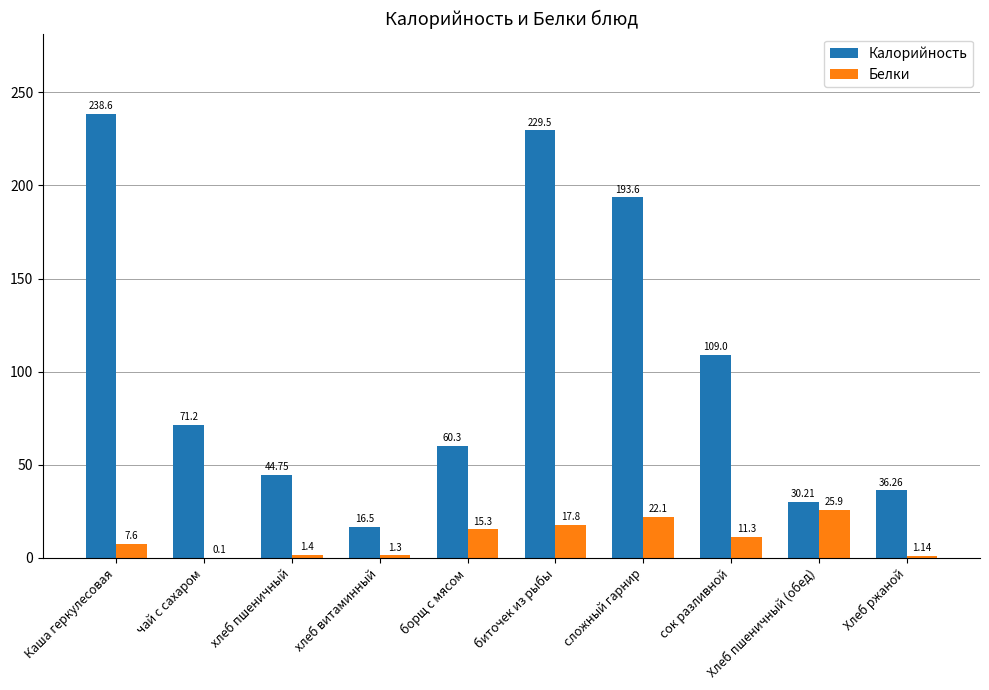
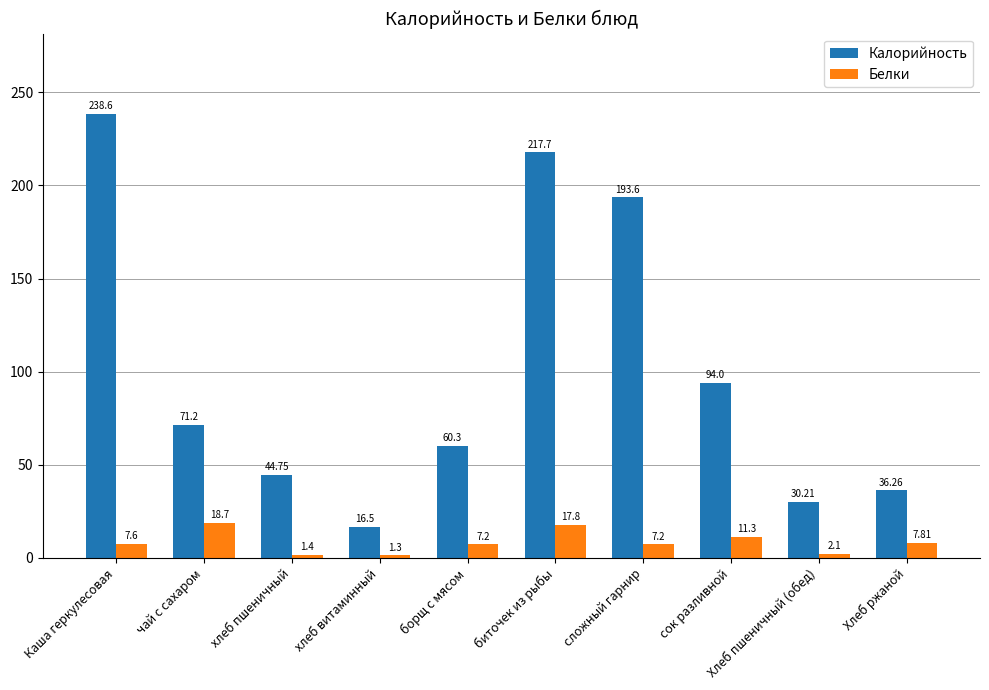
  {
    "Калорийность": {
      "Каша геркулесовая": 238.6,
      "чай с сахаром": 71.2,
      "хлеб пшеничный": 44.75,
      "хлеб витаминный": 16.5,
      "борщ с мясом": 60.3,
-     "биточек из рыбы": 229.5,
+     "биточек из рыбы": 217.7,
      "сложный гарнир": 193.6,
-     "сок разливной": 109.0,
+     "сок разливной": 94.0,
      "Хлеб пшеничный (обед)": 30.21,
      "Хлеб ржаной": 36.26
    },
    "Белки": {
      "Каша геркулесовая": 7.6,
-     "чай с сахаром": 0.1,
+     "чай с сахаром": 18.7,
      "хлеб пшеничный": 1.4,
      "хлеб витаминный": 1.3,
-     "борщ с мясом": 15.3,
+     "борщ с мясом": 7.2,
      "биточек из рыбы": 17.8,
-     "сложный гарнир": 22.1,
+     "сложный гарнир": 7.2,
      "сок разливной": 11.3,
-     "Хлеб пшеничный (обед)": 25.9,
-     "Хлеб ржаной": 1.14
+     "Хлеб пшеничный (обед)": 2.1,
+     "Хлеб ржаной": 7.81
    }
  }
